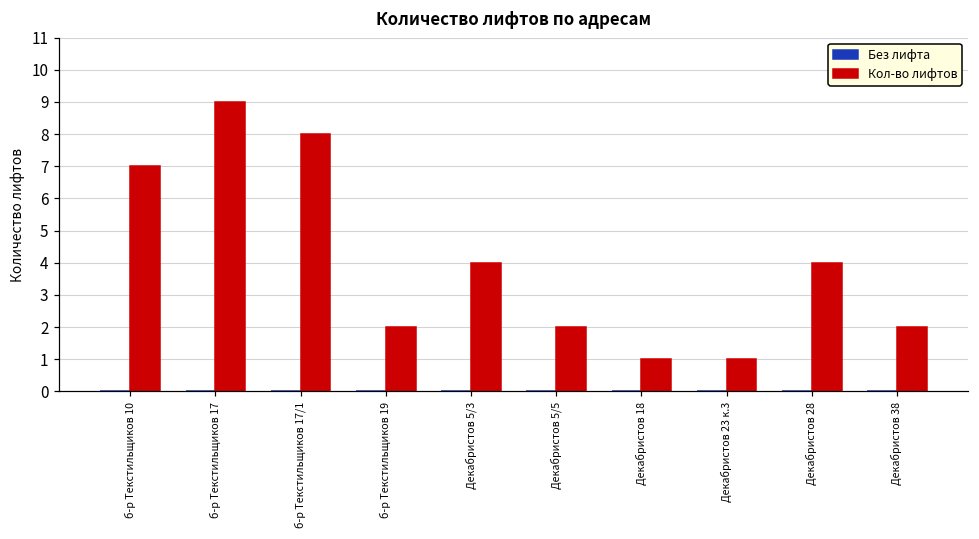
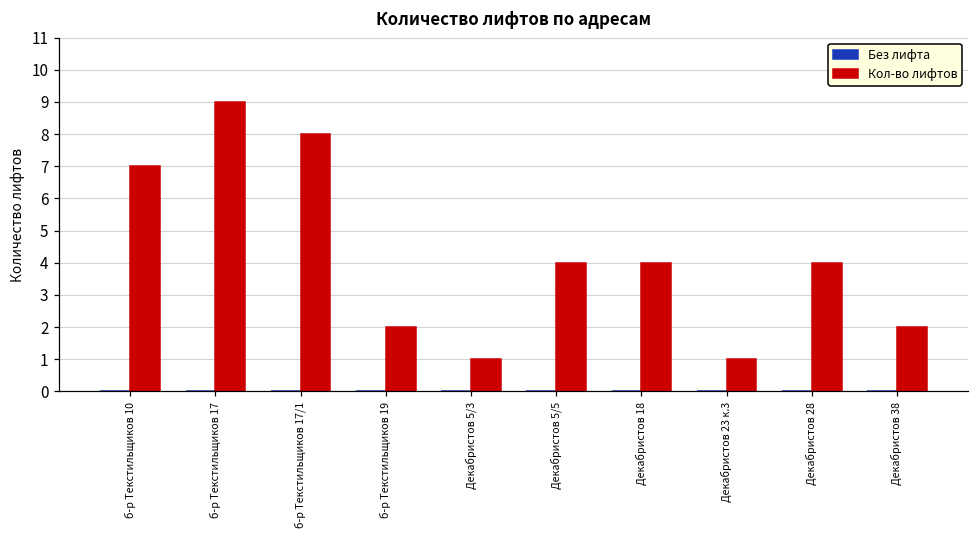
  {
    "Без лифта": {
      "б-р Текстильщиков 10": 0,
      "б-р Текстильщиков 17": 0,
      "б-р Текстильщиков 17/1": 0,
      "б-р Текстильщиков 19": 0,
      "Декабристов 5/3": 0,
      "Декабристов 5/5": 0,
      "Декабристов 18": 0,
      "Декабристов 23 к.3": 0,
      "Декабристов 28": 0,
      "Декабристов 38": 0
    },
    "Кол-во лифтов": {
      "б-р Текстильщиков 10": 7,
      "б-р Текстильщиков 17": 9,
      "б-р Текстильщиков 17/1": 8,
      "б-р Текстильщиков 19": 2,
-     "Декабристов 5/3": 4,
-     "Декабристов 5/5": 2,
-     "Декабристов 18": 1,
+     "Декабристов 5/3": 1,
+     "Декабристов 5/5": 4,
+     "Декабристов 18": 4,
      "Декабристов 23 к.3": 1,
      "Декабристов 28": 4,
      "Декабристов 38": 2
    }
  }
